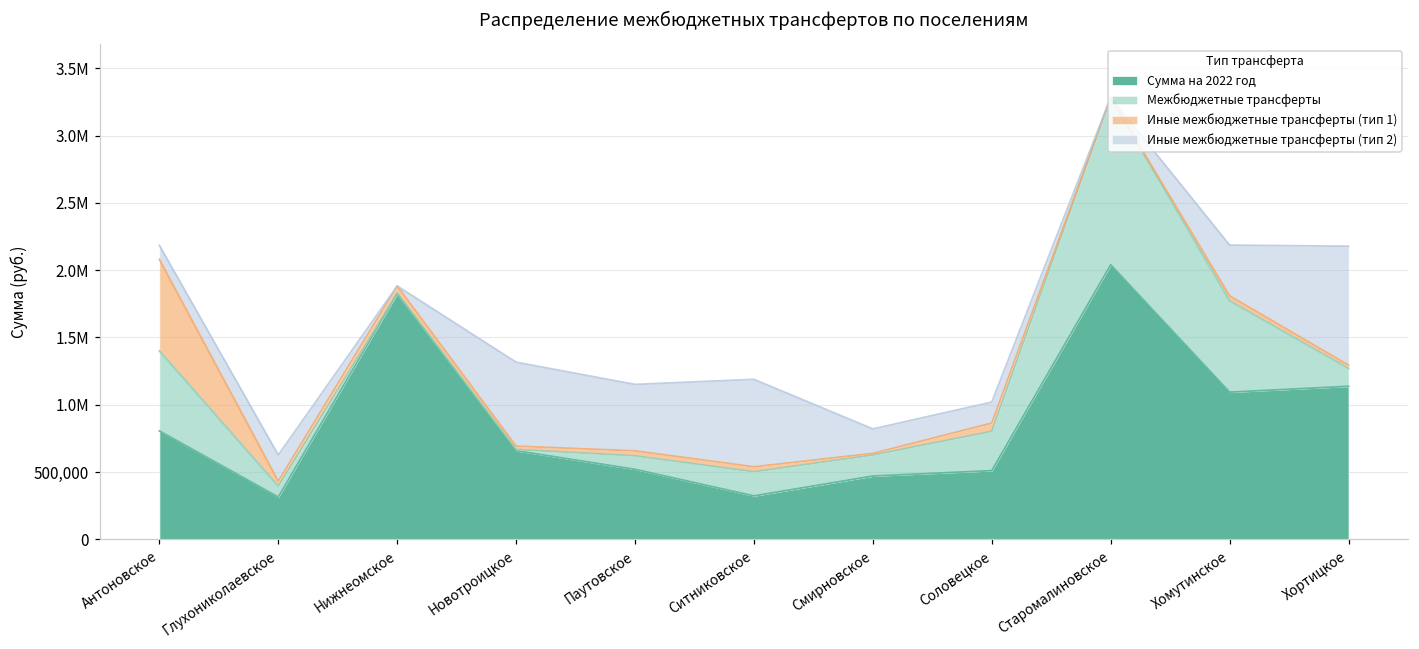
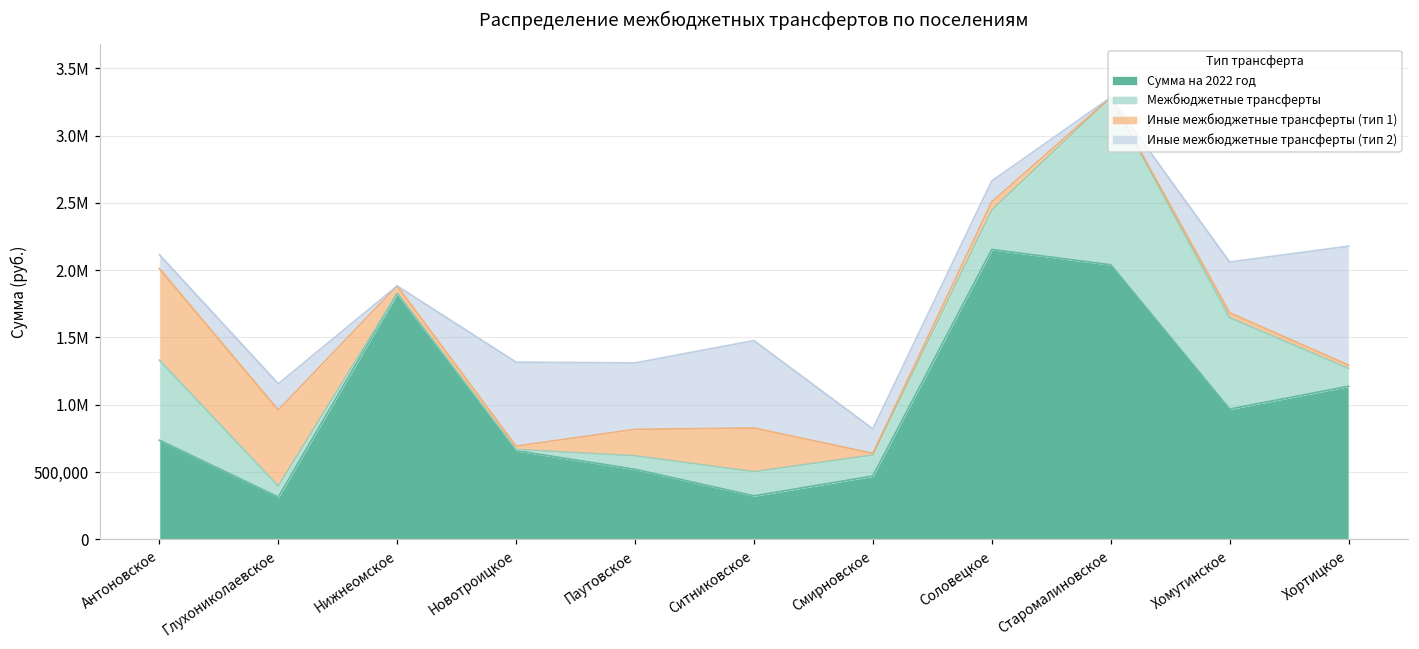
  {
    "Сумма на 2022 год": {
-     "Антоновское": "800,000",
+     "Антоновское": "740,000",
      "Глухониколаевское": "310,000",
      "Паутовское": "520,000",
      "Ситниковское": "320,000",
      "Смирновское": "470,000",
-     "Соловецкое": "510,000",
+     "Соловецкое": "2,150,000",
      "Старомалиновское": "2,040,000",
-     "Хомутинское": "1,090,000",
+     "Хомутинское": "970,000",
      "Хортицкое": "1,140,000"
    },
    "Иные межбюджетные трансферты (тип 1)": {
      "Антоновское": "680,000",
-     "Глухониколаевское": "40,000",
+     "Глухониколаевское": "570,000",
      "Новотроицкое": "20,000",
-     "Паутовское": "40,000",
-     "Ситниковское": "40,000",
+     "Паутовское": "200,000",
+     "Ситниковское": "330,000",
      "Соловецкое": "60,000",
      "Хомутинское": "40,000",
      "Хортицкое": "20,000"
    }
  }
